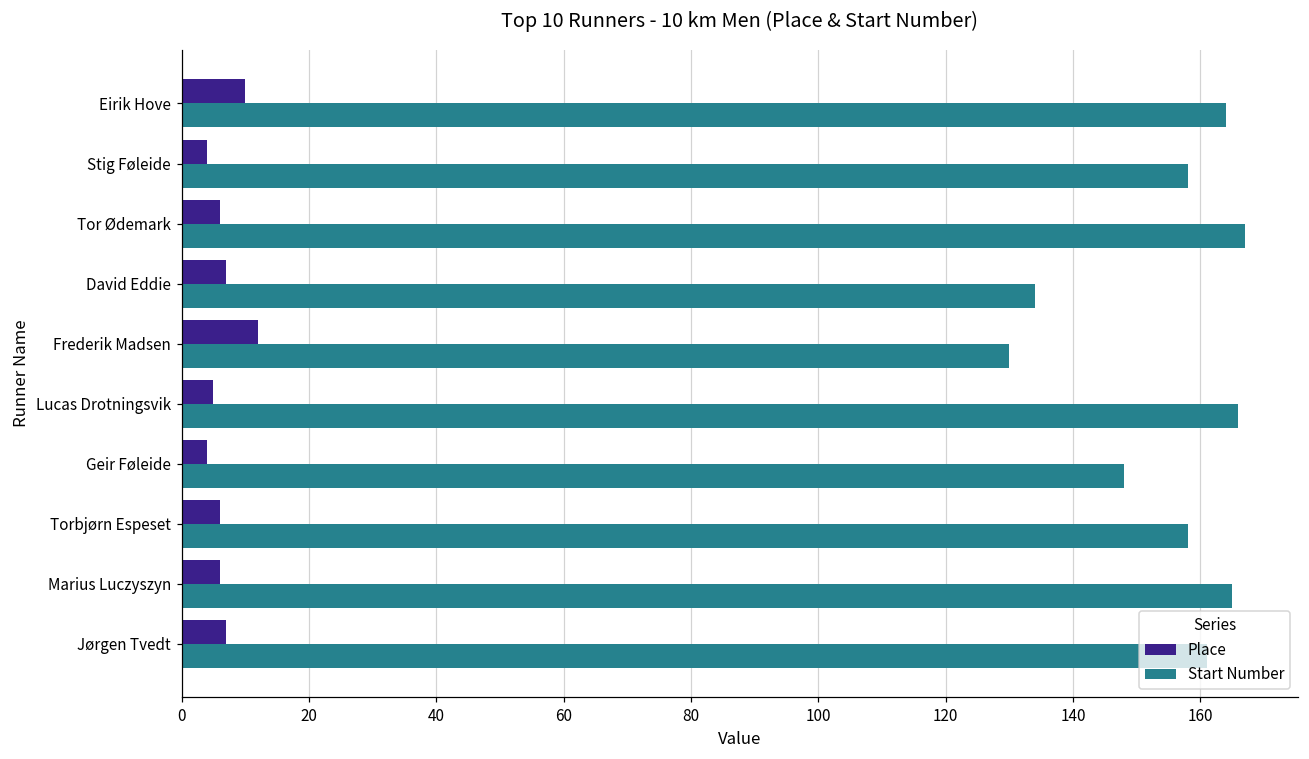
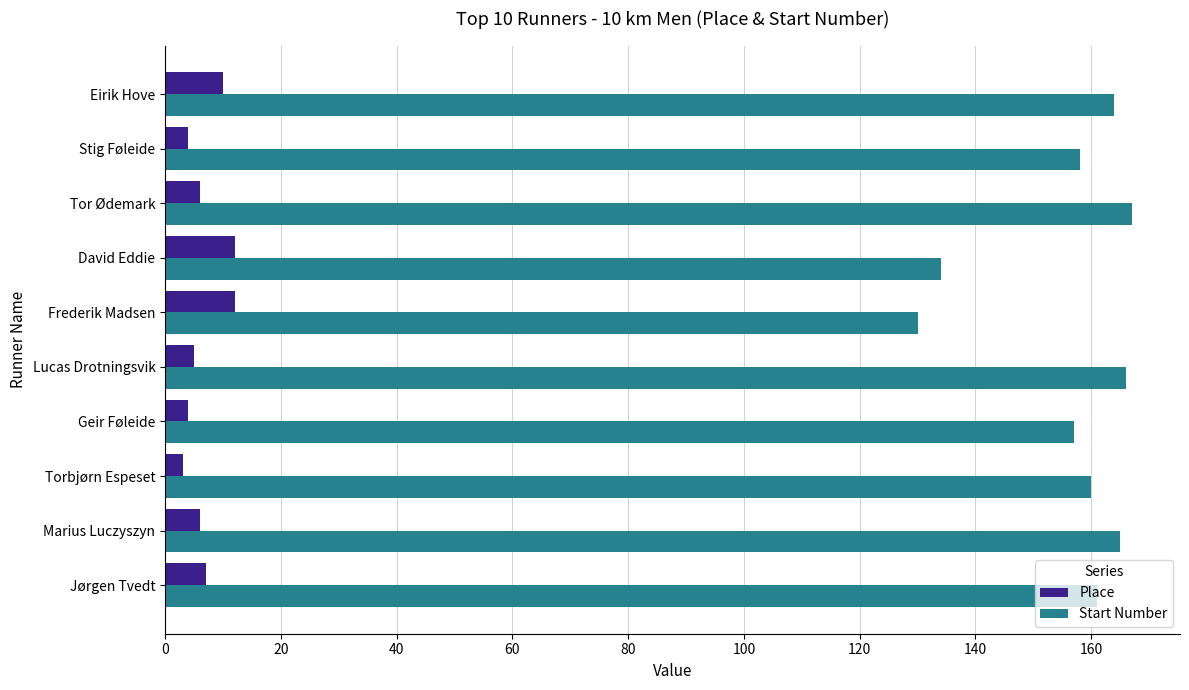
  {
    "Place": {
      "Eirik Hove": 10,
      "Stig Føleide": 4,
      "Tor Ødemark": 6,
-     "David Eddie": 7,
+     "David Eddie": 12,
      "Frederik Madsen": 12,
      "Lucas Drotningsvik": 5,
      "Geir Føleide": 4,
-     "Torbjørn Espeset": 6,
+     "Torbjørn Espeset": 3,
      "Marius Luczyszyn": 6,
      "Jørgen Tvedt": 7
    },
    "Start Number": {
      "Eirik Hove": 164,
      "Stig Føleide": 158,
      "Tor Ødemark": 167,
      "David Eddie": 134,
      "Frederik Madsen": 130,
      "Lucas Drotningsvik": 166,
-     "Geir Føleide": 148,
-     "Torbjørn Espeset": 158,
+     "Geir Føleide": 157,
+     "Torbjørn Espeset": 160,
      "Marius Luczyszyn": 165
    }
  }
